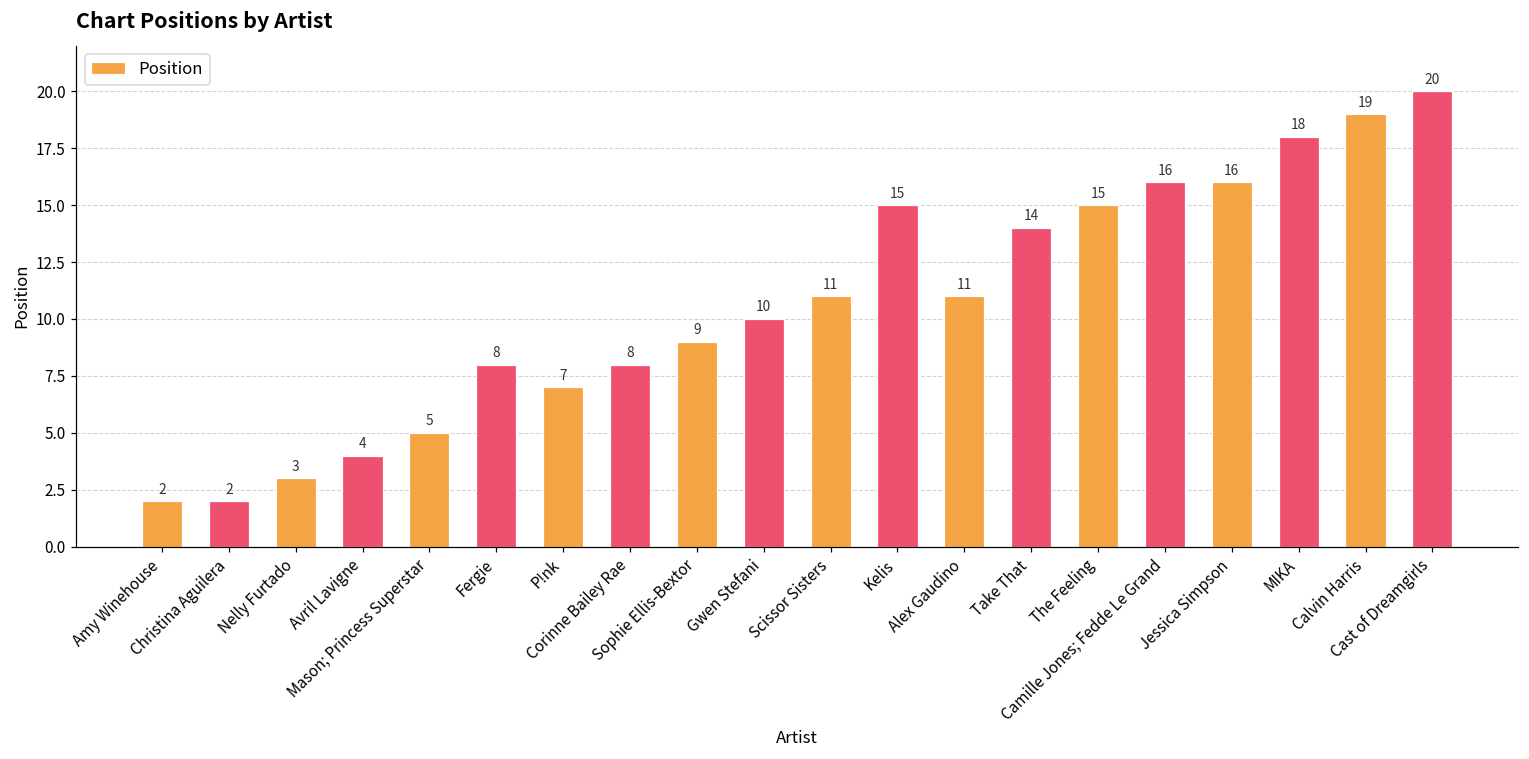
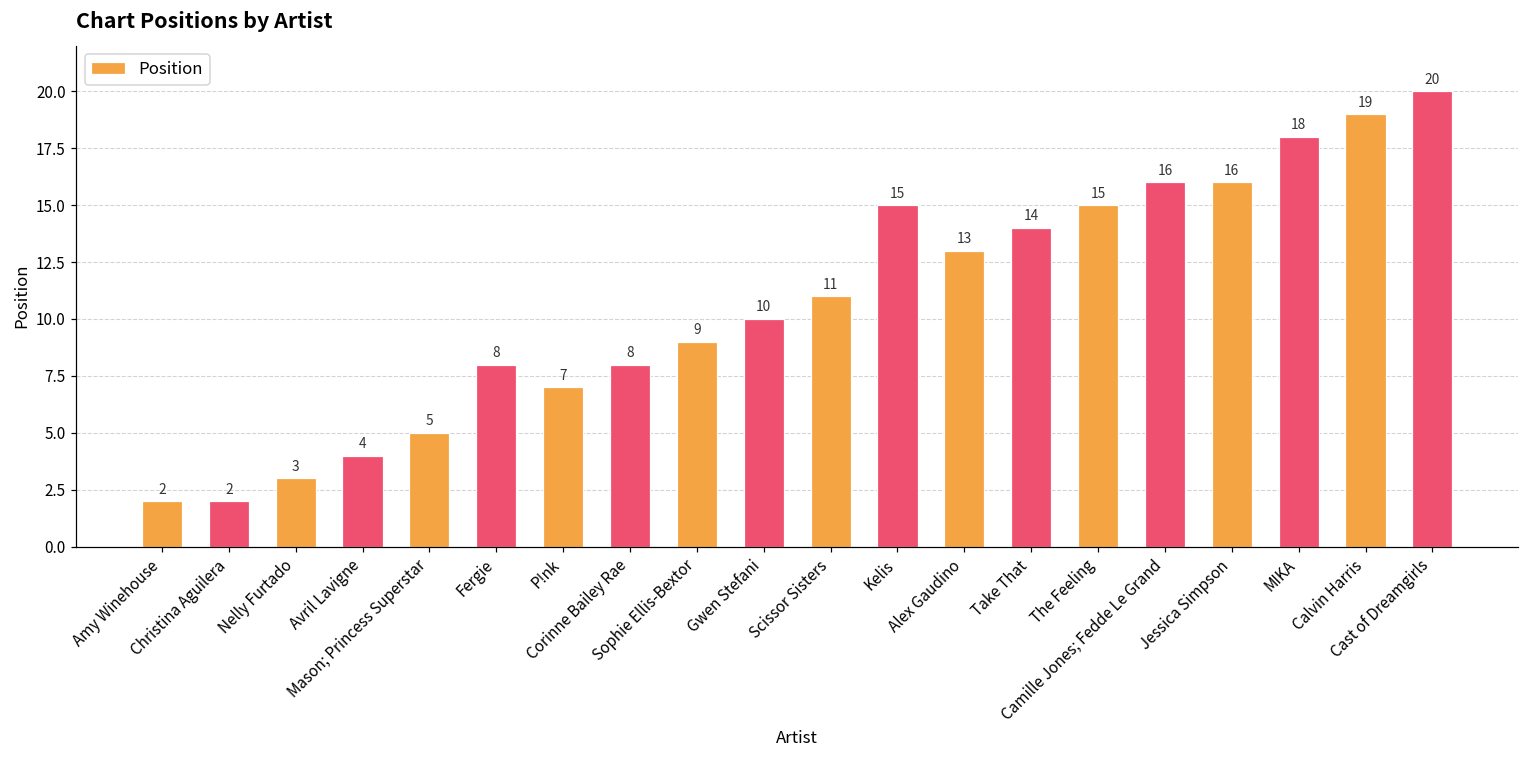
  {
    "Amy Winehouse": 2,
    "Christina Aguilera": 2,
    "Nelly Furtado": 3,
    "Avril Lavigne": 4,
    "Mason; Princess Superstar": 5,
    "Fergie": 8,
    "P!nk": 7,
    "Corinne Bailey Rae": 8,
    "Sophie Ellis-Bextor": 9,
    "Gwen Stefani": 10,
    "Scissor Sisters": 11,
    "Kelis": 15,
-   "Alex Gaudino": 11,
+   "Alex Gaudino": 13,
    "Take That": 14,
    "The Feeling": 15,
    "Camille Jones; Fedde Le Grand": 16,
    "Jessica Simpson": 16,
    "MIKA": 18,
    "Calvin Harris": 19,
    "Cast of Dreamgirls": 20
  }
